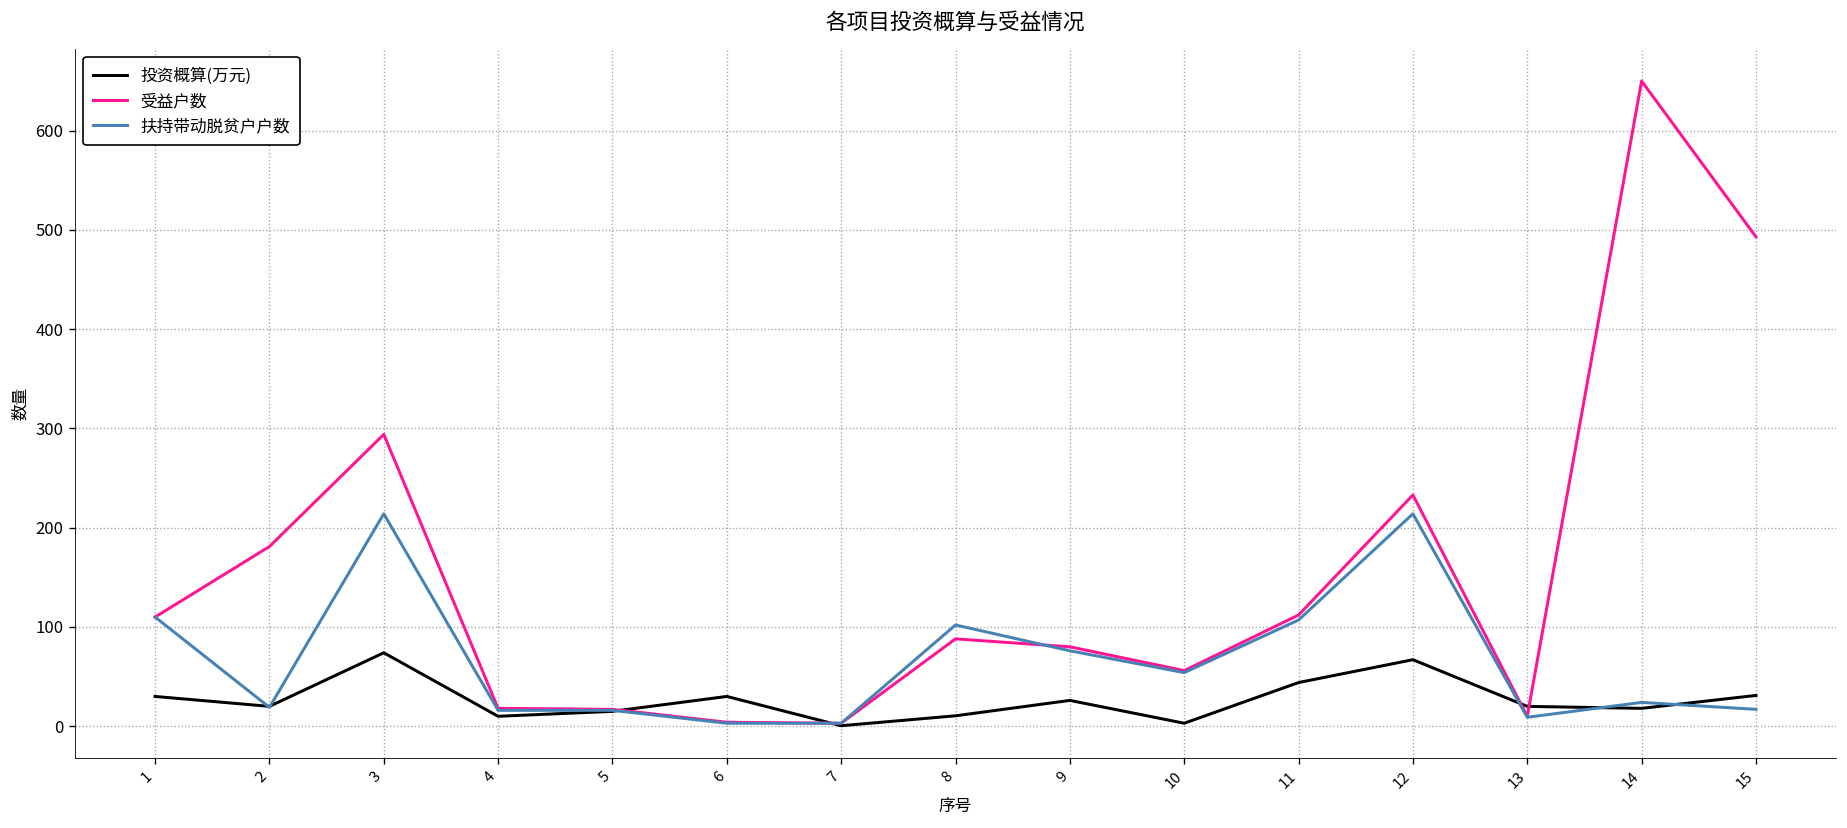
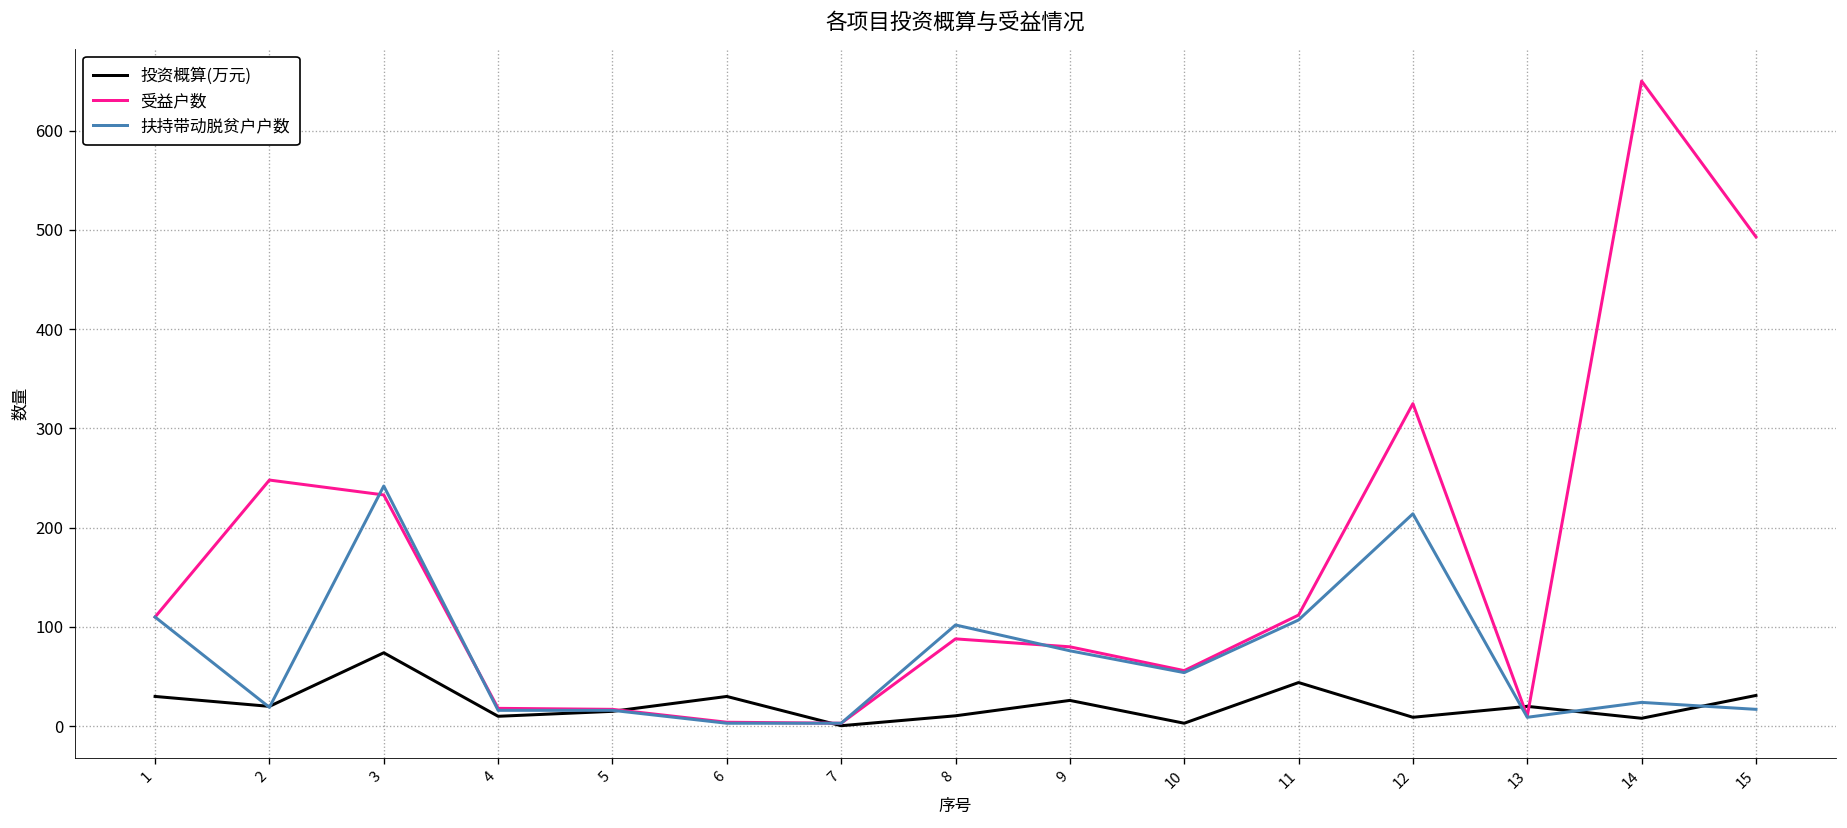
  {
    "投资概算(万元)": {
      "1": 30,
      "3": 70,
      "4": 10,
      "6": 30,
      "8": 10,
      "9": 30,
      "10": 0,
      "11": 40,
-     "12": 70,
+     "12": 10,
      "13": 20,
-     "14": 20,
+     "14": 10,
      "15": 30
    },
    "受益户数": {
-     "2": 180,
-     "3": 290,
+     "2": 250,
+     "3": 230,
      "8": 90,
      "9": 80,
      "11": 110,
-     "12": 230,
+     "12": 330,
      "14": 650,
      "15": 490
    },
    "扶持带动脱贫户户数": {
-     "3": 210,
+     "3": 240,
      "8": 100,
      "9": 80,
      "11": 110,
      "12": 210,
      "14": 20,
      "15": 20
    }
  }
